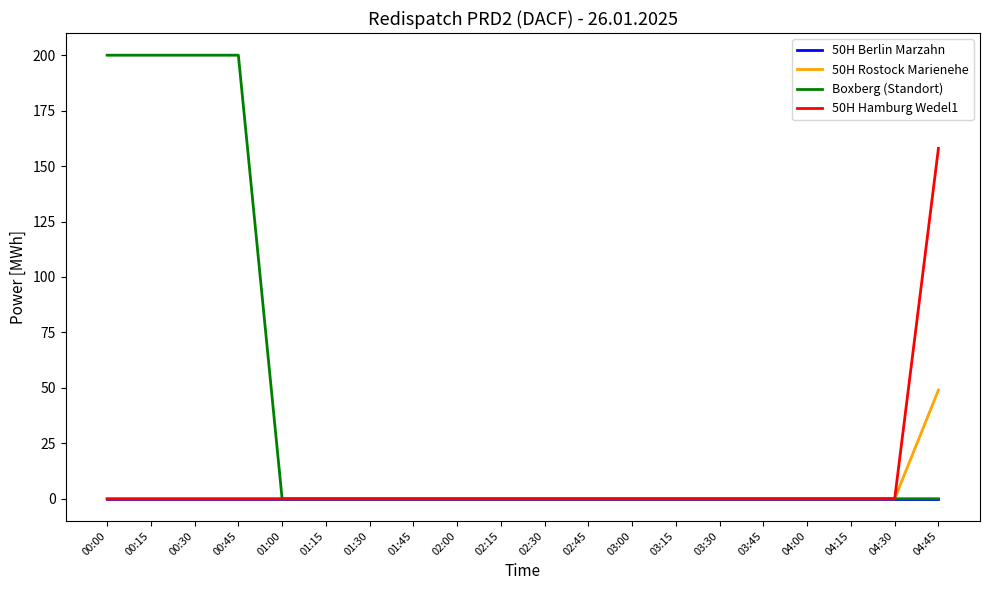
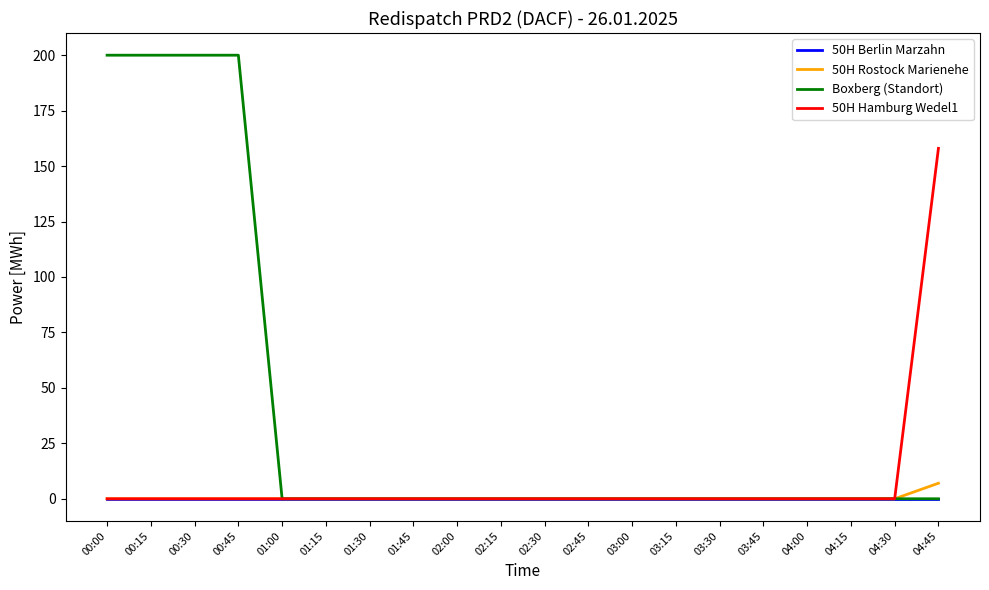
  {
    "50H Rostock Marienehe": {
-     "04:45": 49
+     "04:45": 7
    },
    "Boxberg (Standort)": {
      "00:00": 200,
      "00:15": 200,
      "00:30": 200,
      "00:45": 200
    },
    "50H Hamburg Wedel1": {
      "04:45": 158
    }
  }
